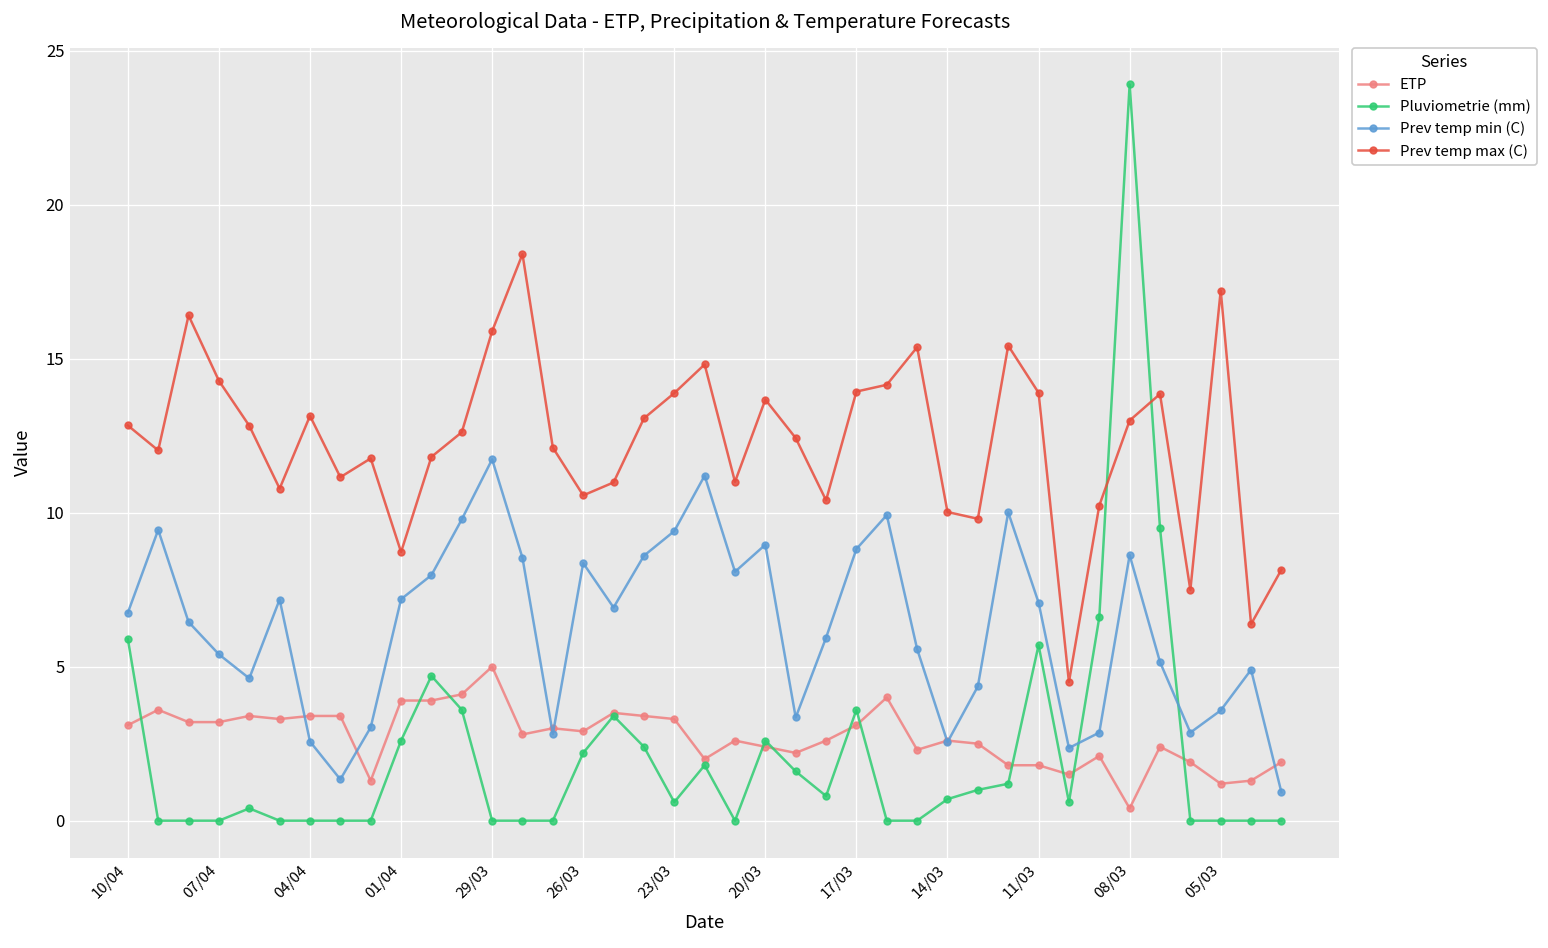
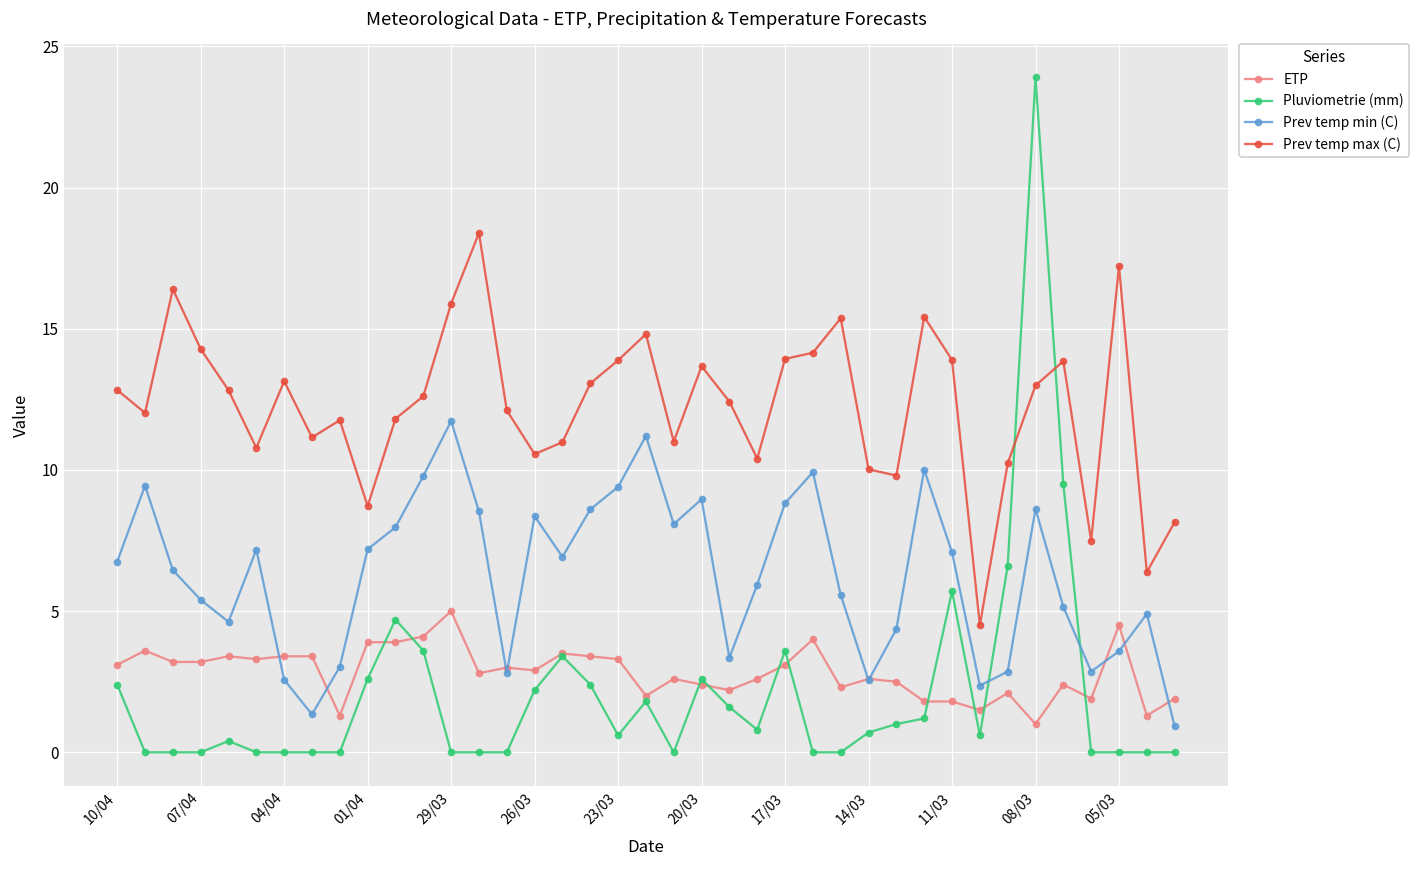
  {
    "ETP": {
      "10/04": 3.1,
      "07/04": 3.2,
      "04/04": 3.4,
      "01/04": 3.9,
      "29/03": 5.0,
      "26/03": 2.9,
      "23/03": 3.3,
      "20/03": 2.4,
      "17/03": 3.1,
      "11/03": 1.8,
-     "08/03": 0.4,
-     "05/03": 1.2
+     "08/03": 1.0,
+     "05/03": 4.5
    },
    "Pluviometrie (mm)": {
-     "10/04": 5.9,
+     "10/04": 2.4,
      "07/04": 0.0,
      "04/04": 0.0,
      "01/04": 2.6,
      "29/03": 0.0,
      "26/03": 2.2,
      "23/03": 0.6,
      "20/03": 2.6,
      "17/03": 3.6,
      "14/03": 0.7,
      "11/03": 5.7,
      "08/03": 23.9,
      "05/03": 0.0
    },
    "Prev temp min (C)": {
      "10/04": 6.8,
      "07/04": 5.4,
      "04/04": 2.6,
      "01/04": 7.2,
      "29/03": 11.7,
      "26/03": 8.4,
      "23/03": 9.4,
      "20/03": 9.0,
      "17/03": 8.8,
      "11/03": 7.1,
      "08/03": 8.6,
      "05/03": 3.6
    },
    "Prev temp max (C)": {
      "10/04": 12.8,
      "07/04": 14.3,
      "04/04": 13.1,
      "01/04": 8.7,
      "29/03": 15.9,
      "26/03": 10.6,
      "23/03": 13.9,
      "20/03": 13.7,
      "17/03": 13.9,
      "14/03": 10.0,
      "11/03": 13.9,
      "08/03": 13.0,
      "05/03": 17.2
    }
  }
